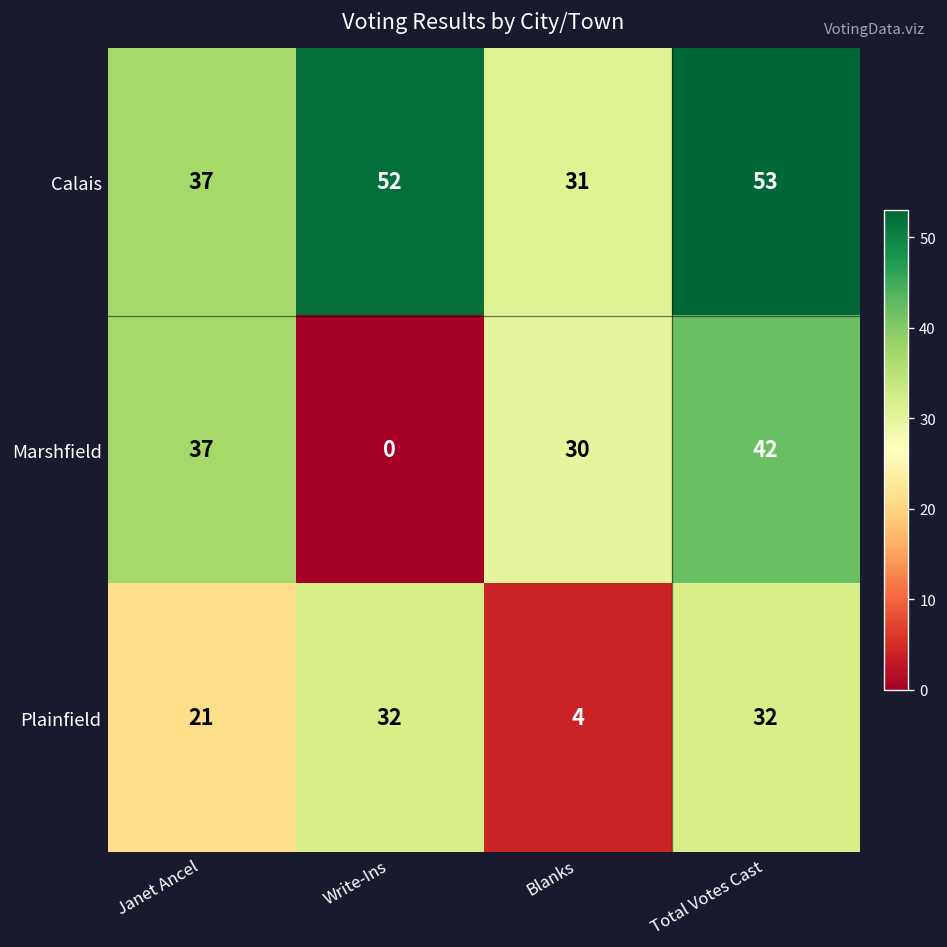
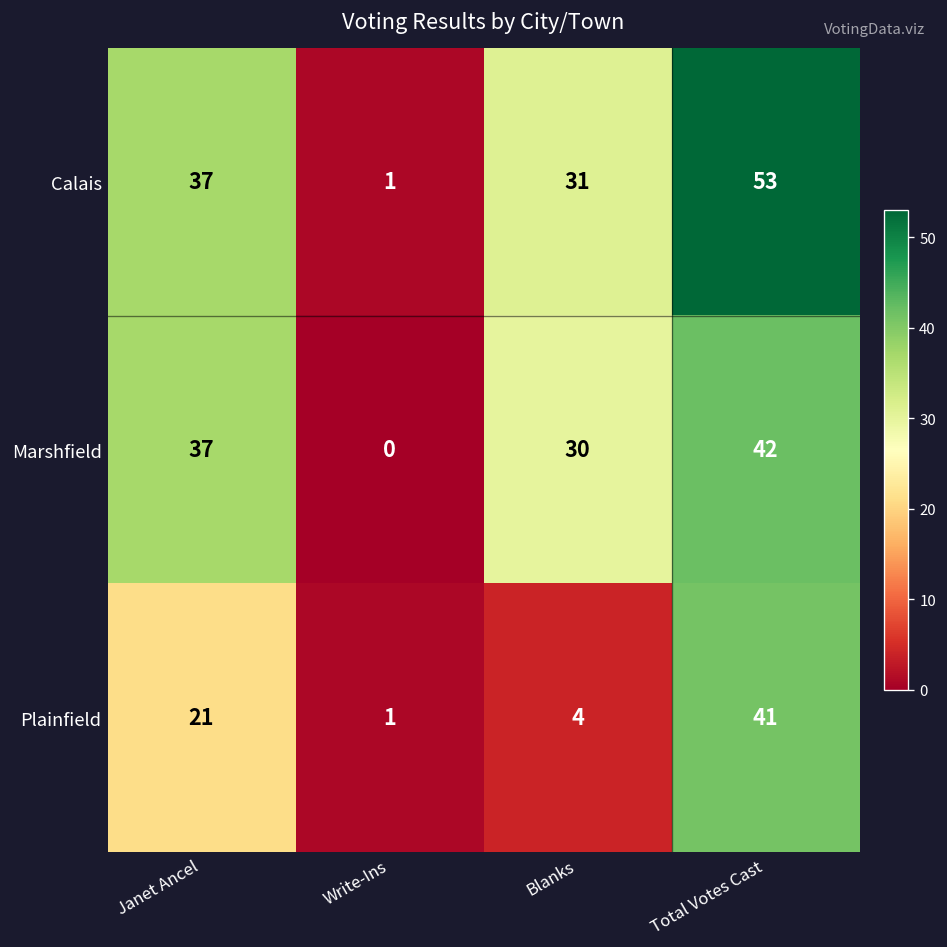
  {
    "Calais": {
      "Janet Ancel": 37,
-     "Write-Ins": 52,
+     "Write-Ins": 1,
      "Blanks": 31,
      "Total Votes Cast": 53
    },
    "Marshfield": {
      "Janet Ancel": 37,
      "Write-Ins": 0,
      "Blanks": 30,
      "Total Votes Cast": 42
    },
    "Plainfield": {
      "Janet Ancel": 21,
-     "Write-Ins": 32,
+     "Write-Ins": 1,
      "Blanks": 4,
-     "Total Votes Cast": 32
+     "Total Votes Cast": 41
    }
  }
